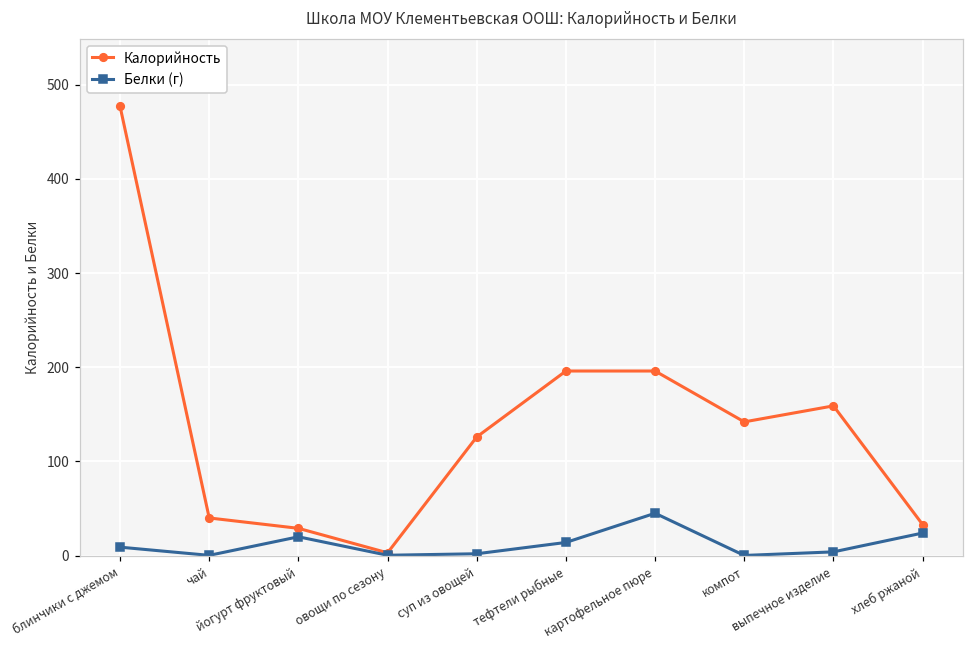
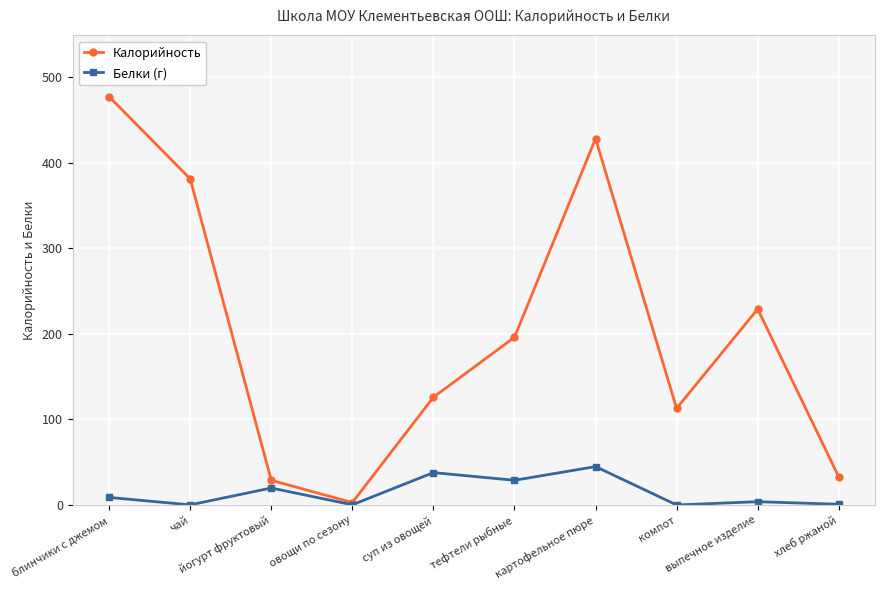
  {
    "Калорийность": {
      "блинчики с джемом": 480,
-     "чай": 40,
+     "чай": 380,
      "йогурт фруктовый": 30,
      "суп из овощей": 130,
      "тефтели рыбные": 200,
-     "картофельное пюре": 200,
-     "компот": 140,
-     "выпечное изделие": 160,
+     "картофельное пюре": 430,
+     "компот": 110,
+     "выпечное изделие": 230,
      "хлеб ржаной": 30
    },
    "Белки (г)": {
      "блинчики с джемом": 10,
      "чай": 0,
      "йогурт фруктовый": 20,
-     "суп из овощей": 0,
-     "тефтели рыбные": 10,
+     "суп из овощей": 40,
+     "тефтели рыбные": 30,
      "картофельное пюре": 50,
      "компот": 0,
      "выпечное изделие": 0,
-     "хлеб ржаной": 20
+     "хлеб ржаной": 0
    }
  }
